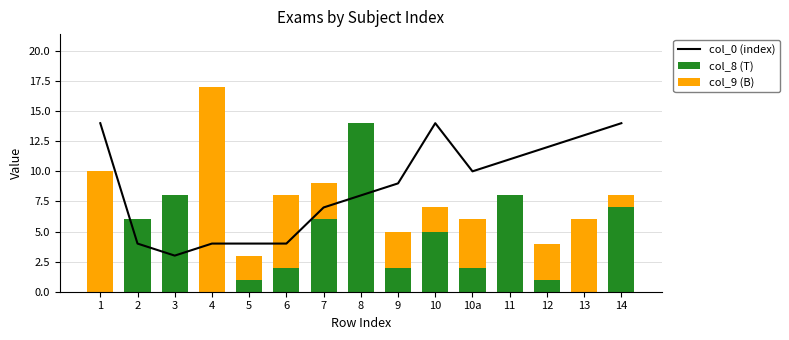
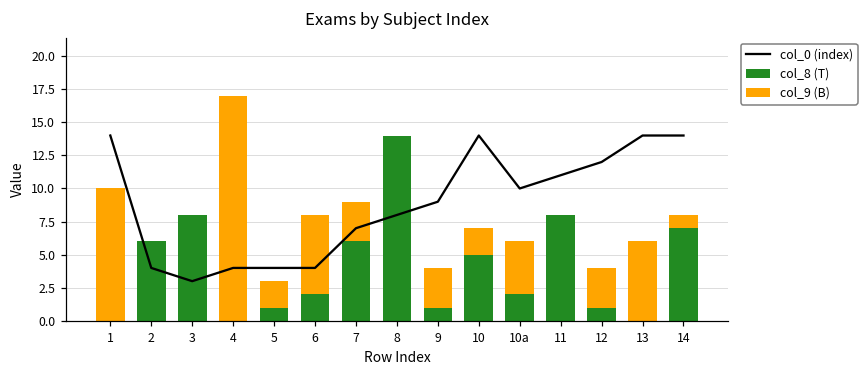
  {
    "col_0 (index)": {
      "1": 14,
      "2": 4,
      "3": 3,
      "4": 4,
      "5": 4,
      "6": 4,
      "7": 7,
      "8": 8,
      "9": 9,
      "10": 14,
      "10a": 10,
      "11": 11,
      "12": 12,
-     "13": 13,
+     "13": 14,
      "14": 14
    },
    "col_8 (T)": {
      "1": 0,
      "2": 6,
      "3": 8,
      "4": 0,
      "5": 1,
      "6": 2,
      "7": 6,
      "8": 14,
-     "9": 2,
+     "9": 1,
      "10": 5,
      "10a": 2,
      "11": 8,
      "12": 1,
      "13": 0,
      "14": 7
    }
  }
